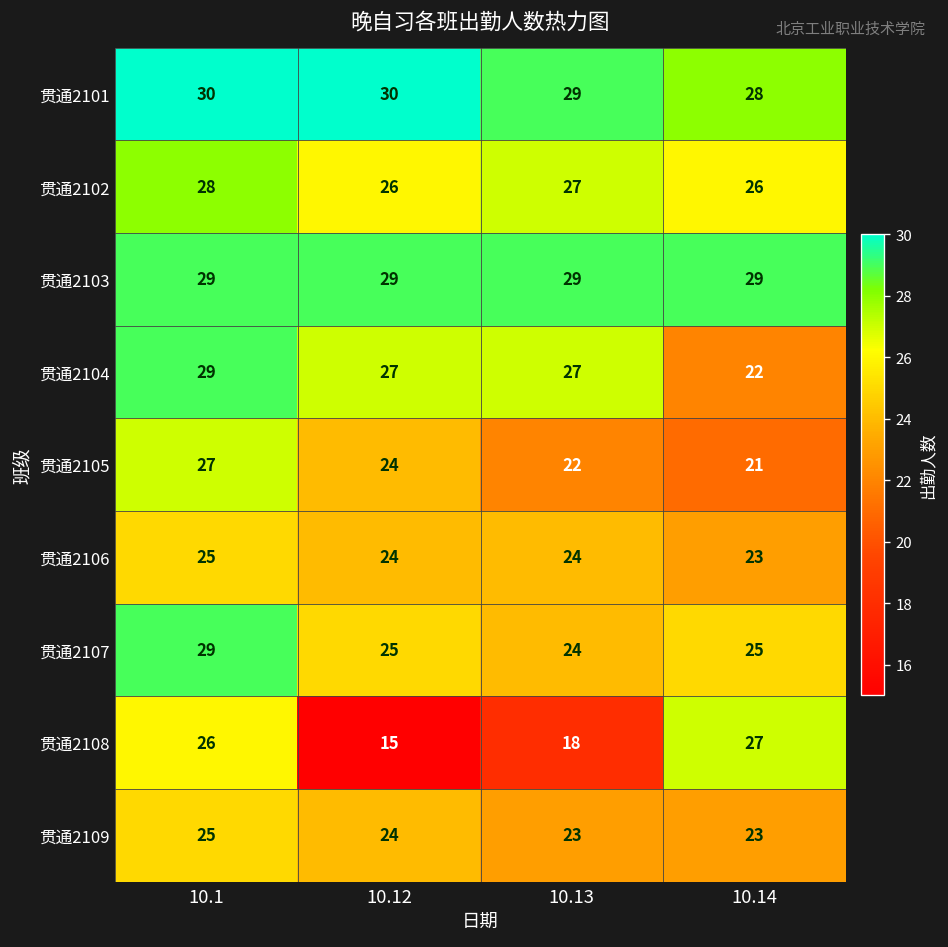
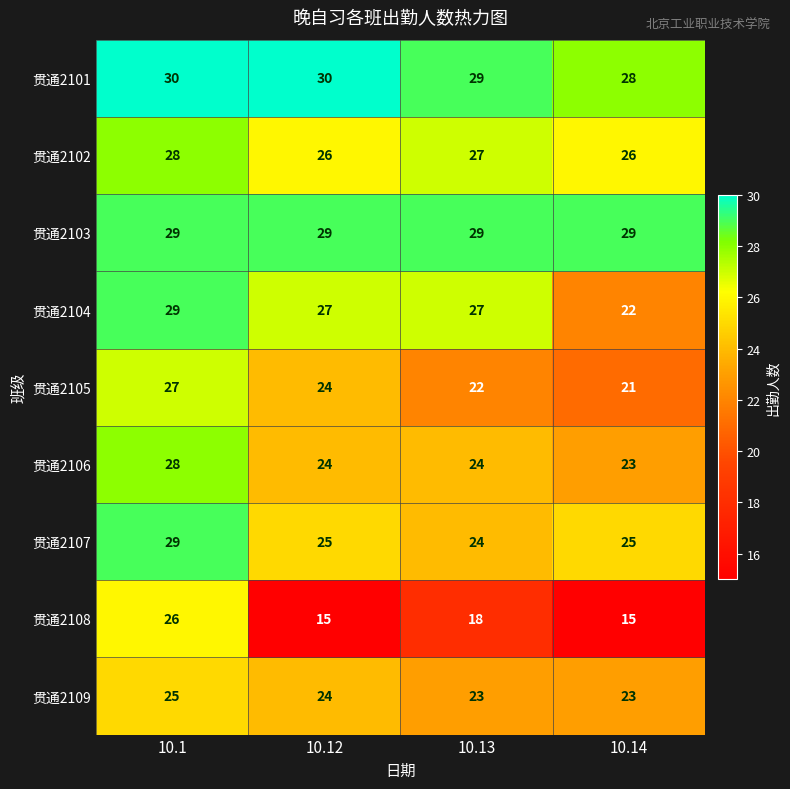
  {
    "贯通2101": {
      "10.1": 30,
      "10.12": 30,
      "10.13": 29,
      "10.14": 28
    },
    "贯通2102": {
      "10.1": 28,
      "10.12": 26,
      "10.13": 27,
      "10.14": 26
    },
    "贯通2103": {
      "10.1": 29,
      "10.12": 29,
      "10.13": 29,
      "10.14": 29
    },
    "贯通2104": {
      "10.1": 29,
      "10.12": 27,
      "10.13": 27,
      "10.14": 22
    },
    "贯通2105": {
      "10.1": 27,
      "10.12": 24,
      "10.13": 22,
      "10.14": 21
    },
    "贯通2106": {
-     "10.1": 25,
+     "10.1": 28,
      "10.12": 24,
      "10.13": 24,
      "10.14": 23
    },
    "贯通2107": {
      "10.1": 29,
      "10.12": 25,
      "10.13": 24,
      "10.14": 25
    },
    "贯通2108": {
      "10.1": 26,
      "10.12": 15,
      "10.13": 18,
-     "10.14": 27
+     "10.14": 15
    },
    "贯通2109": {
      "10.1": 25,
      "10.12": 24,
      "10.13": 23,
      "10.14": 23
    }
  }
